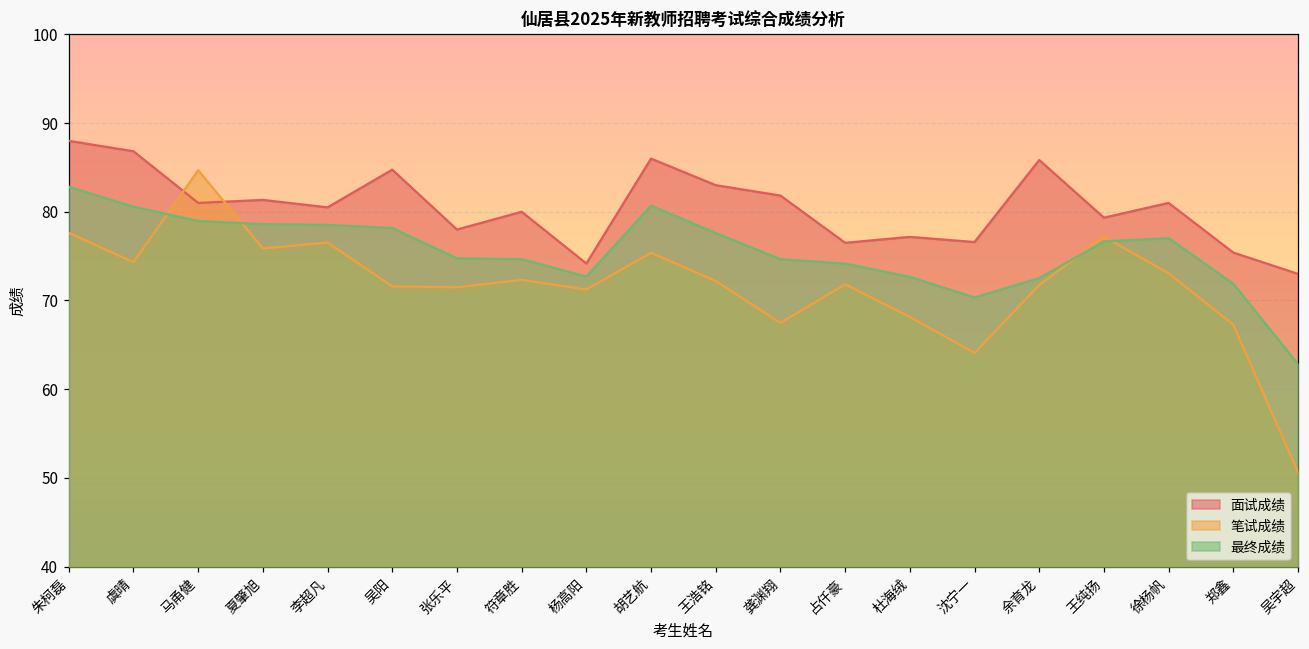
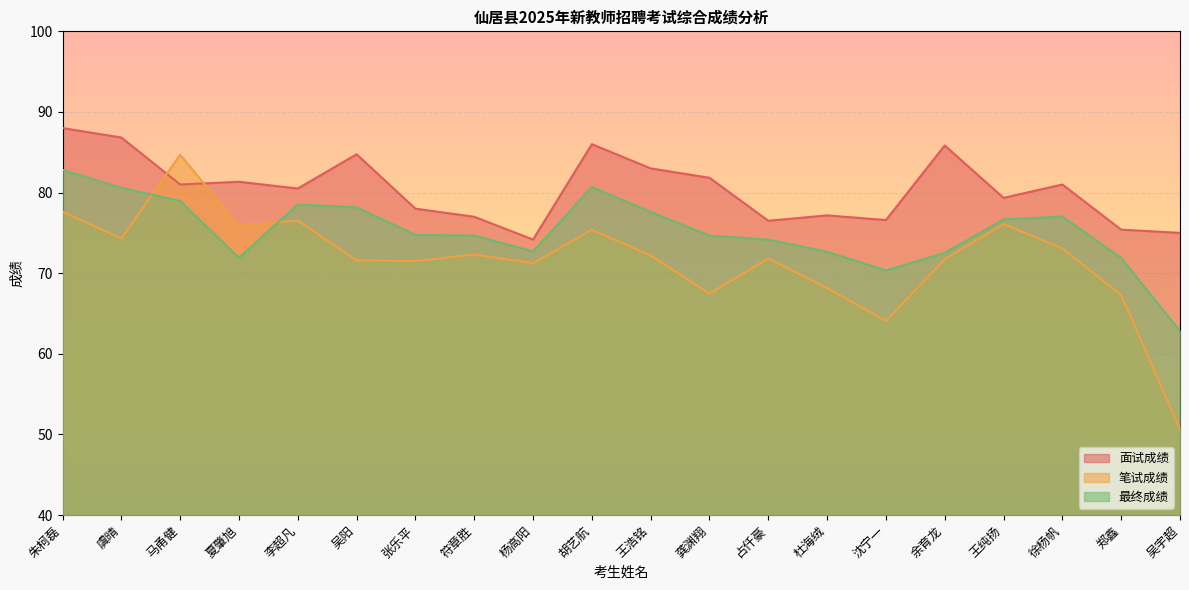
  {
    "面试成绩": {
      "朱柯磊": 88,
      "虞晴": 87,
      "马甬健": 81,
      "夏肇旭": 81,
      "李超凡": 81,
      "吴阳": 85,
      "张乐平": 78,
-     "符章胜": 80,
+     "符章胜": 77,
      "杨高阳": 74,
      "胡艺航": 86,
      "王浩铭": 83,
      "龚渊翔": 82,
      "占仟豪": 77,
      "杜海绒": 77,
      "沈宁一": 77,
      "余育龙": 86,
      "王纯扬": 79,
      "徐杨帆": 81,
      "郑鑫": 75,
-     "吴宇超": 73
+     "吴宇超": 75
    },
    "笔试成绩": {
      "朱柯磊": 78,
      "虞晴": 74,
      "马甬健": 85,
      "夏肇旭": 76,
      "李超凡": 77,
      "吴阳": 72,
      "张乐平": 71,
      "符章胜": 72,
      "杨高阳": 71,
      "胡艺航": 75,
      "王浩铭": 72,
      "龚渊翔": 67,
      "占仟豪": 72,
      "杜海绒": 68,
      "沈宁一": 64,
      "余育龙": 72,
-     "王纯扬": 77,
+     "王纯扬": 76,
      "徐杨帆": 73,
      "郑鑫": 67,
      "吴宇超": 51
    },
    "最终成绩": {
      "朱柯磊": 83,
      "虞晴": 81,
      "马甬健": 79,
-     "夏肇旭": 79,
+     "夏肇旭": 72,
      "李超凡": 79,
      "吴阳": 78,
      "张乐平": 75,
      "符章胜": 75,
      "杨高阳": 73,
      "胡艺航": 81,
      "王浩铭": 78,
      "龚渊翔": 75,
      "占仟豪": 74,
      "杜海绒": 73,
      "沈宁一": 70,
      "余育龙": 73,
      "王纯扬": 77,
      "徐杨帆": 77,
      "郑鑫": 72,
      "吴宇超": 63
    }
  }
